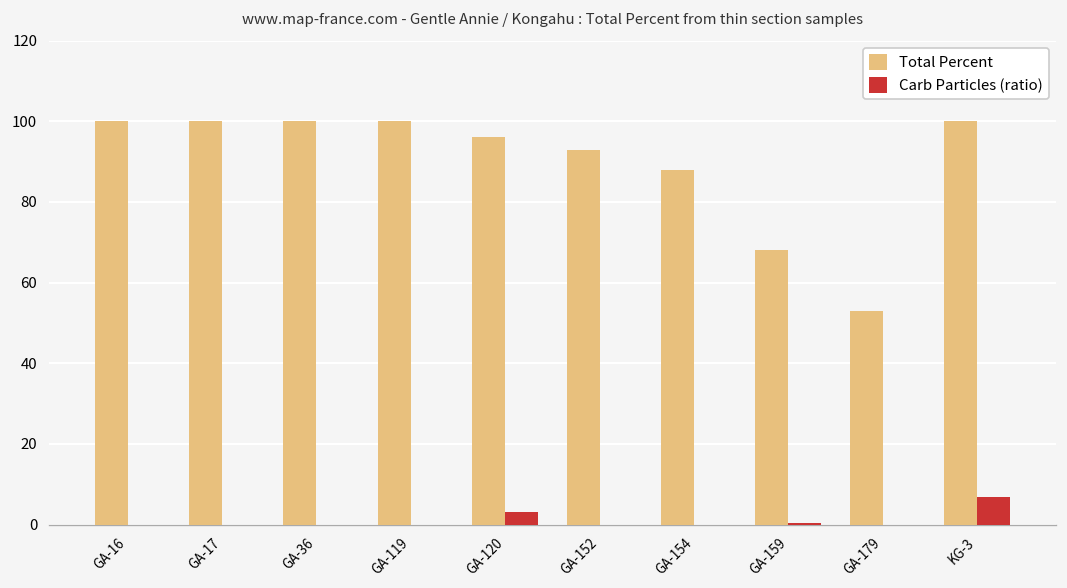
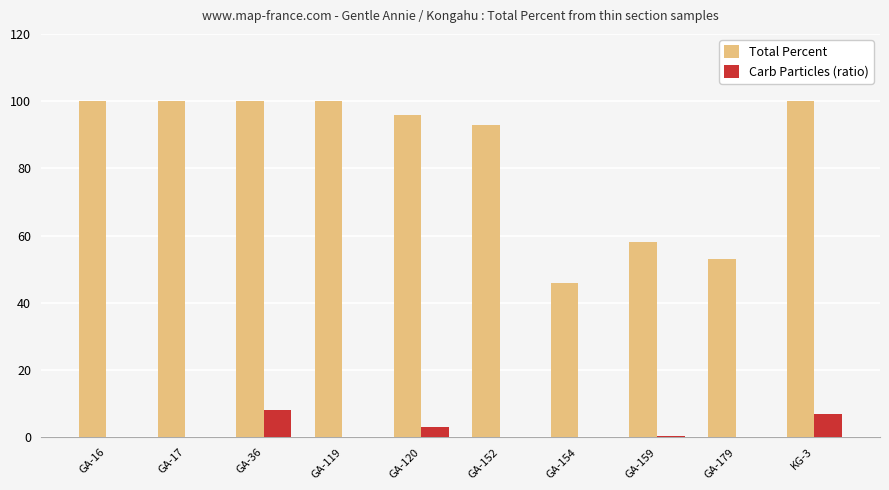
  {
    "Total Percent": {
      "GA-16": 100,
      "GA-17": 100,
      "GA-36": 100,
      "GA-119": 100,
      "GA-120": 96,
      "GA-152": 93,
-     "GA-154": 88,
-     "GA-159": 68,
+     "GA-154": 46,
+     "GA-159": 58,
      "GA-179": 53,
      "KG-3": 100
    },
    "Carb Particles (ratio)": {
      "GA-16": 0,
      "GA-17": 0,
-     "GA-36": 0,
+     "GA-36": 8,
      "GA-119": 0,
      "GA-120": 3,
      "GA-152": 0,
      "GA-154": 0,
      "GA-179": 0,
      "KG-3": 7
    }
  }
